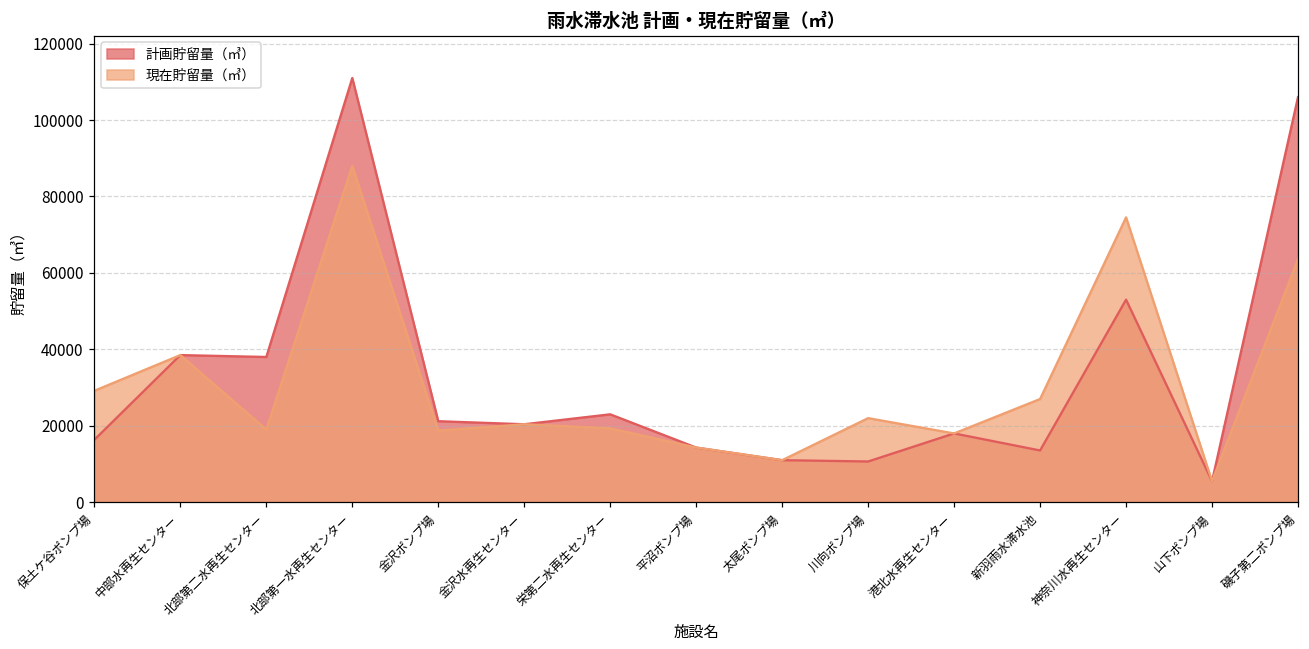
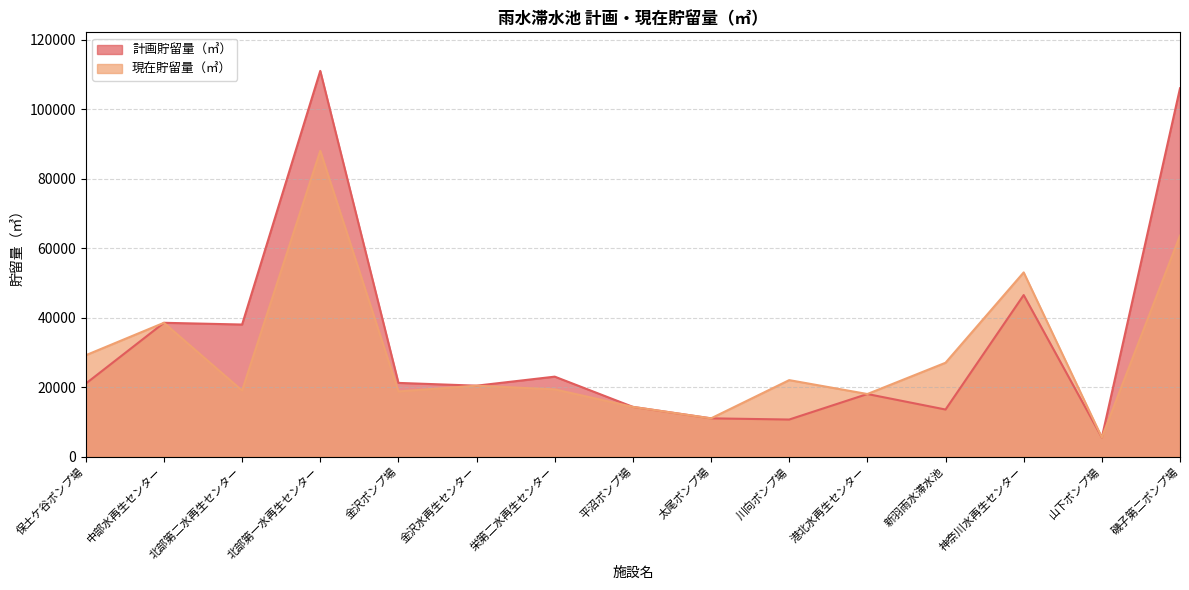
  {
    "計画貯留量（㎥）": {
-     "保土ケ谷ポンプ場": 16000,
+     "保土ケ谷ポンプ場": 21000,
      "北部第二水再生センター": 38000,
      "北部第一水再生センター": 111000,
      "金沢ポンプ場": 21000,
      "栄第二水再生センター": 23000,
      "川向ポンプ場": 11000,
      "新羽雨水滞水池": 14000,
-     "神奈川水再生センター": 53000,
+     "神奈川水再生センター": 46000,
      "磯子第二ポンプ場": 106000
    },
    "現在貯留量（㎥）": {
      "保土ケ谷ポンプ場": 29000,
      "北部第二水再生センター": 19000,
      "北部第一水再生センター": 88000,
      "金沢ポンプ場": 19000,
      "栄第二水再生センター": 19000,
      "川向ポンプ場": 22000,
      "新羽雨水滞水池": 27000,
-     "神奈川水再生センター": 75000,
+     "神奈川水再生センター": 53000,
      "磯子第二ポンプ場": 64000
    }
  }
